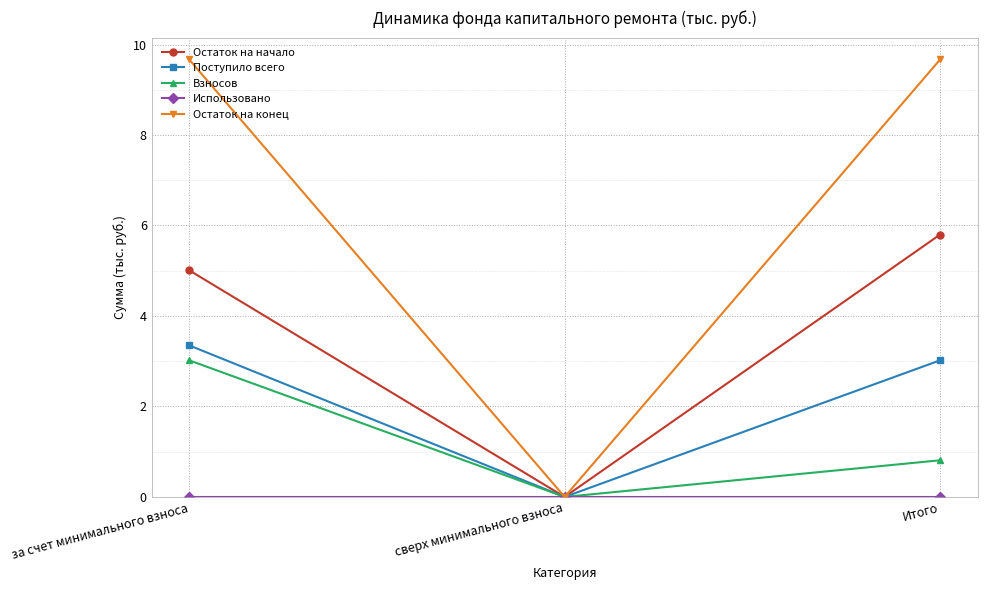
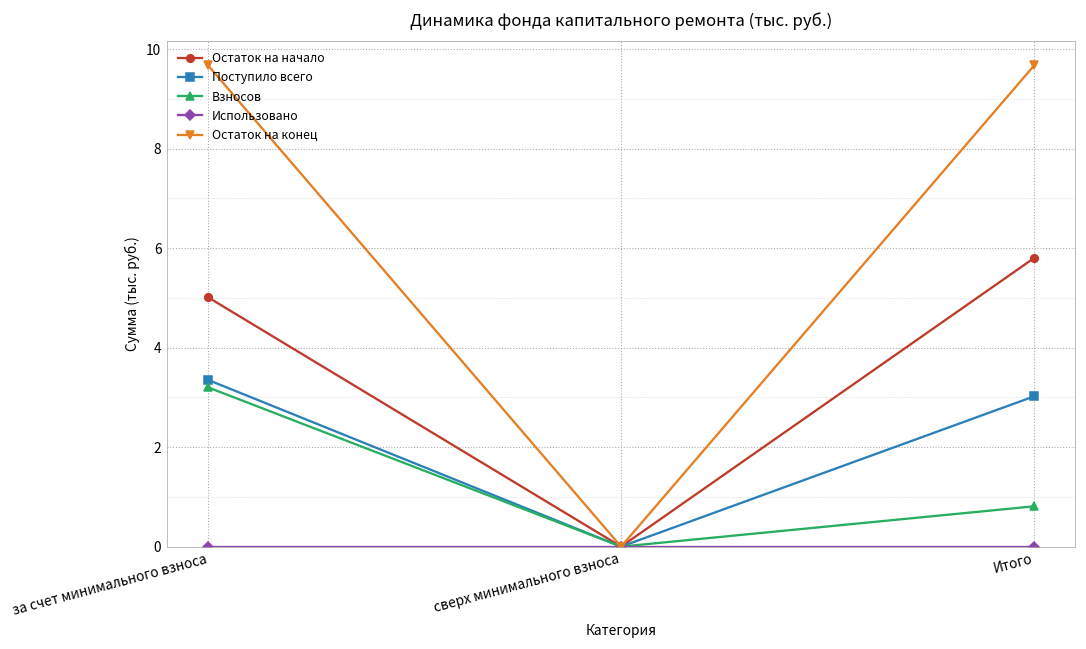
  {
    "Остаток на начало": {
      "за счет минимального взноса": 5.0,
      "Итого": 5.8
    },
    "Поступило всего": {
      "за счет минимального взноса": 3.4,
      "Итого": 3.0
    },
    "Взносов": {
-     "за счет минимального взноса": 3.0,
+     "за счет минимального взноса": 3.2,
      "Итого": 0.8
    },
    "Использовано": {
      "за счет минимального взноса": 0.0,
      "Итого": 0.0
    },
    "Остаток на конец": {
      "за счет минимального взноса": 9.7,
      "Итого": 9.7
    }
  }
